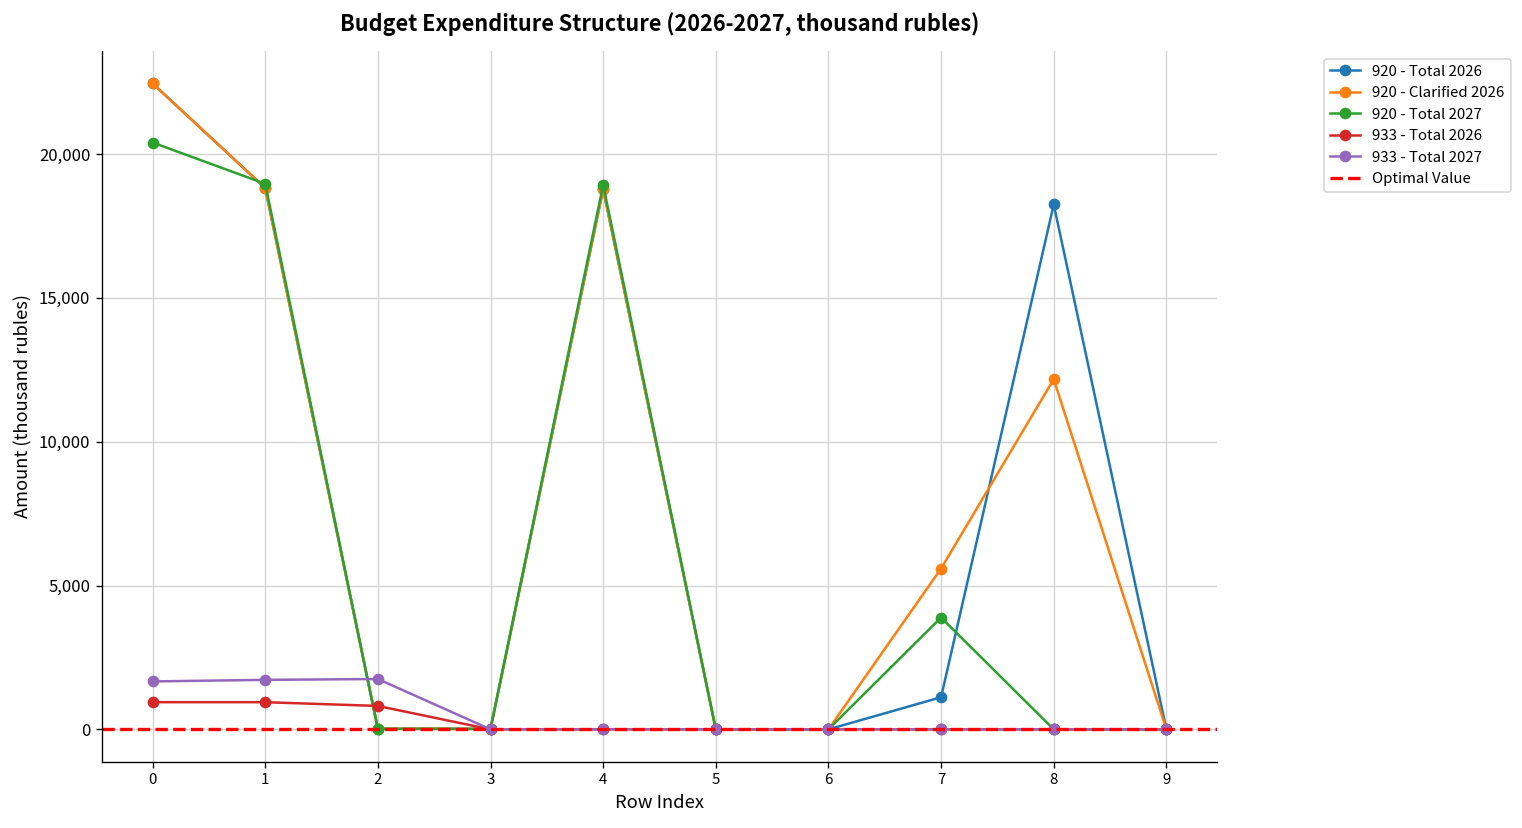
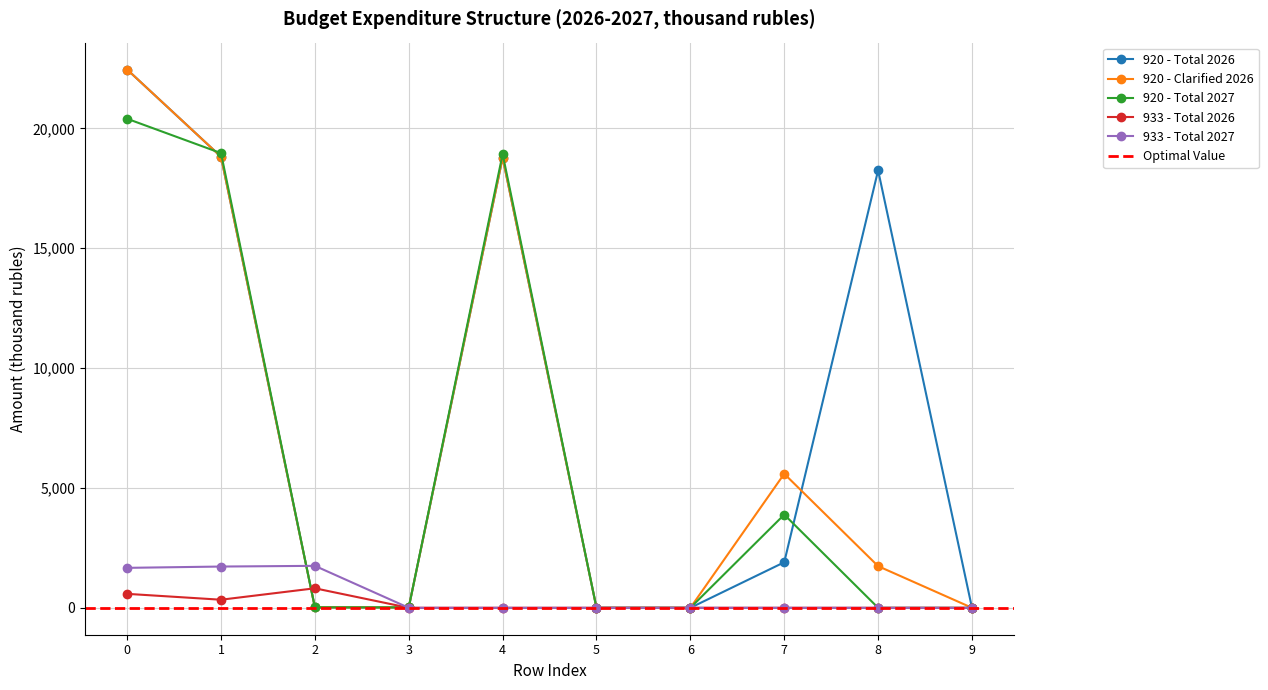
  {
    "920 - Total 2026": {
-     "7": "1,100",
+     "7": "1,900",
      "8": "18,200"
    },
    "920 - Clarified 2026": {
      "7": "5,600",
-     "8": "12,200"
+     "8": "1,700"
    },
    "920 - Total 2027": {
      "0": "20,400",
      "1": "19,000",
      "4": "18,900",
      "7": "3,900"
    },
    "933 - Total 2026": {
-     "0": "900",
-     "1": "900",
+     "0": "600",
+     "1": "300",
      "2": "800"
    },
    "933 - Total 2027": {
      "0": "1,700",
      "1": "1,700",
      "2": "1,800"
    }
  }
